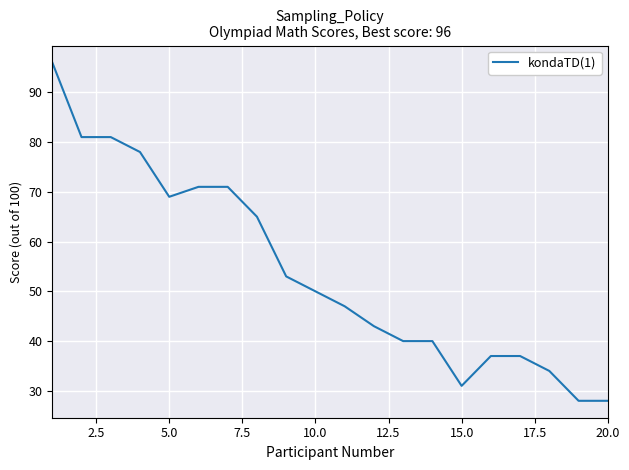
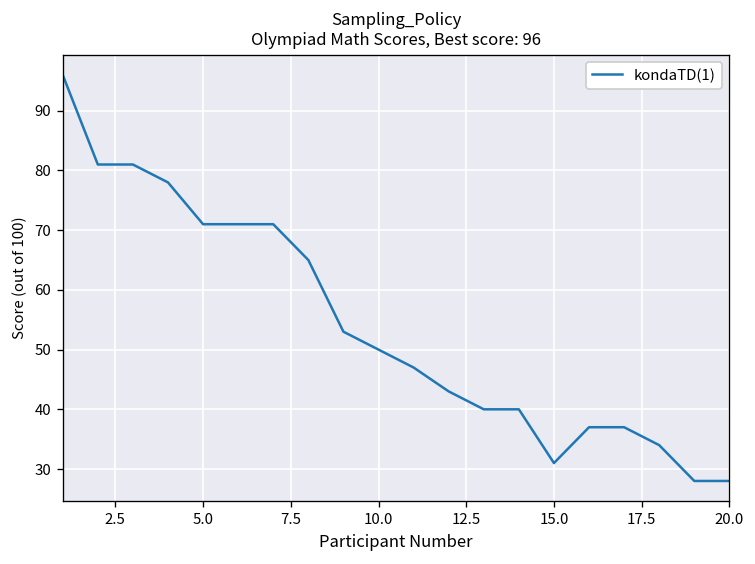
  {
-   "5.0": 69,
+   "5.0": 71,
    "10.0": 50,
    "15.0": 31,
    "20.0": 28
  }
